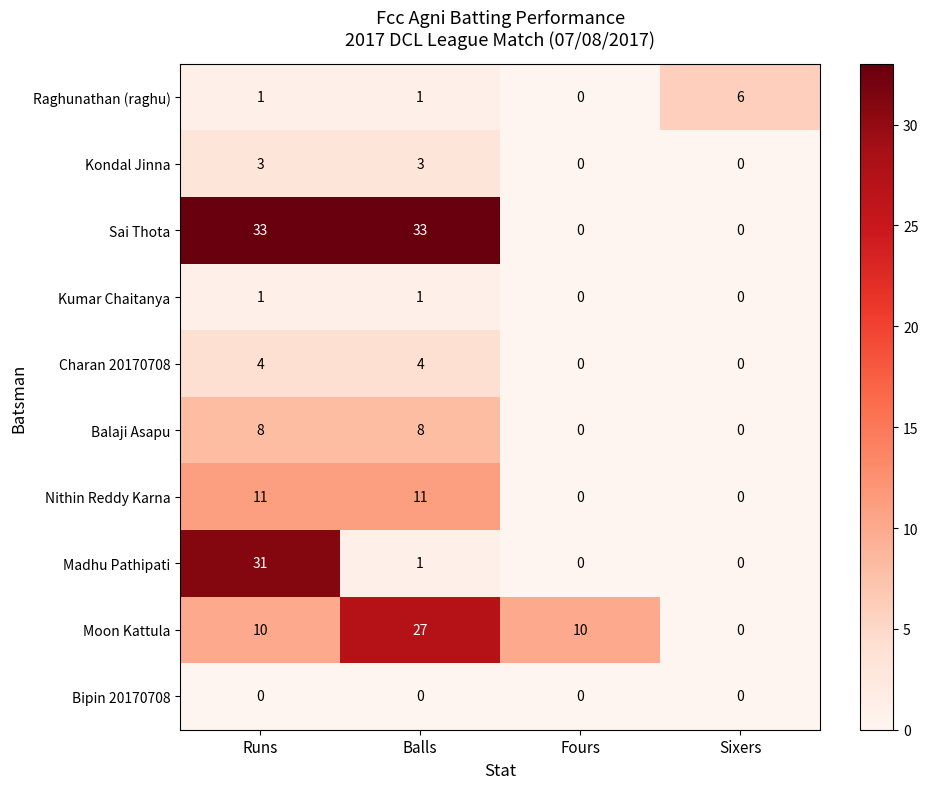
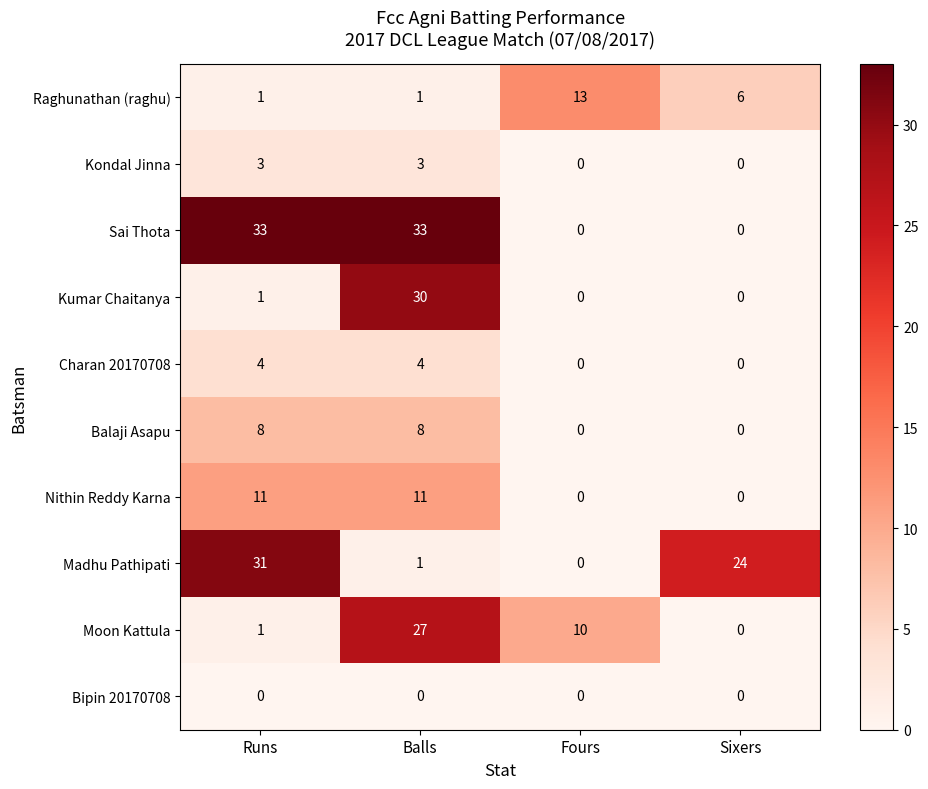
  {
    "Raghunathan (raghu)": {
      "Runs": 1,
      "Balls": 1,
-     "Fours": 0,
+     "Fours": 13,
      "Sixers": 6
    },
    "Kondal Jinna": {
      "Runs": 3,
      "Balls": 3,
      "Fours": 0,
      "Sixers": 0
    },
    "Sai Thota": {
      "Runs": 33,
      "Balls": 33,
      "Fours": 0,
      "Sixers": 0
    },
    "Kumar Chaitanya": {
      "Runs": 1,
-     "Balls": 1,
+     "Balls": 30,
      "Fours": 0,
      "Sixers": 0
    },
    "Charan 20170708": {
      "Runs": 4,
      "Balls": 4,
      "Fours": 0,
      "Sixers": 0
    },
    "Balaji Asapu": {
      "Runs": 8,
      "Balls": 8,
      "Fours": 0,
      "Sixers": 0
    },
    "Nithin Reddy Karna": {
      "Runs": 11,
      "Balls": 11,
      "Fours": 0,
      "Sixers": 0
    },
    "Madhu Pathipati": {
      "Runs": 31,
      "Balls": 1,
      "Fours": 0,
-     "Sixers": 0
+     "Sixers": 24
    },
    "Moon Kattula": {
-     "Runs": 10,
+     "Runs": 1,
      "Balls": 27,
      "Fours": 10,
      "Sixers": 0
    },
    "Bipin 20170708": {
      "Runs": 0,
      "Balls": 0,
      "Fours": 0,
      "Sixers": 0
    }
  }
